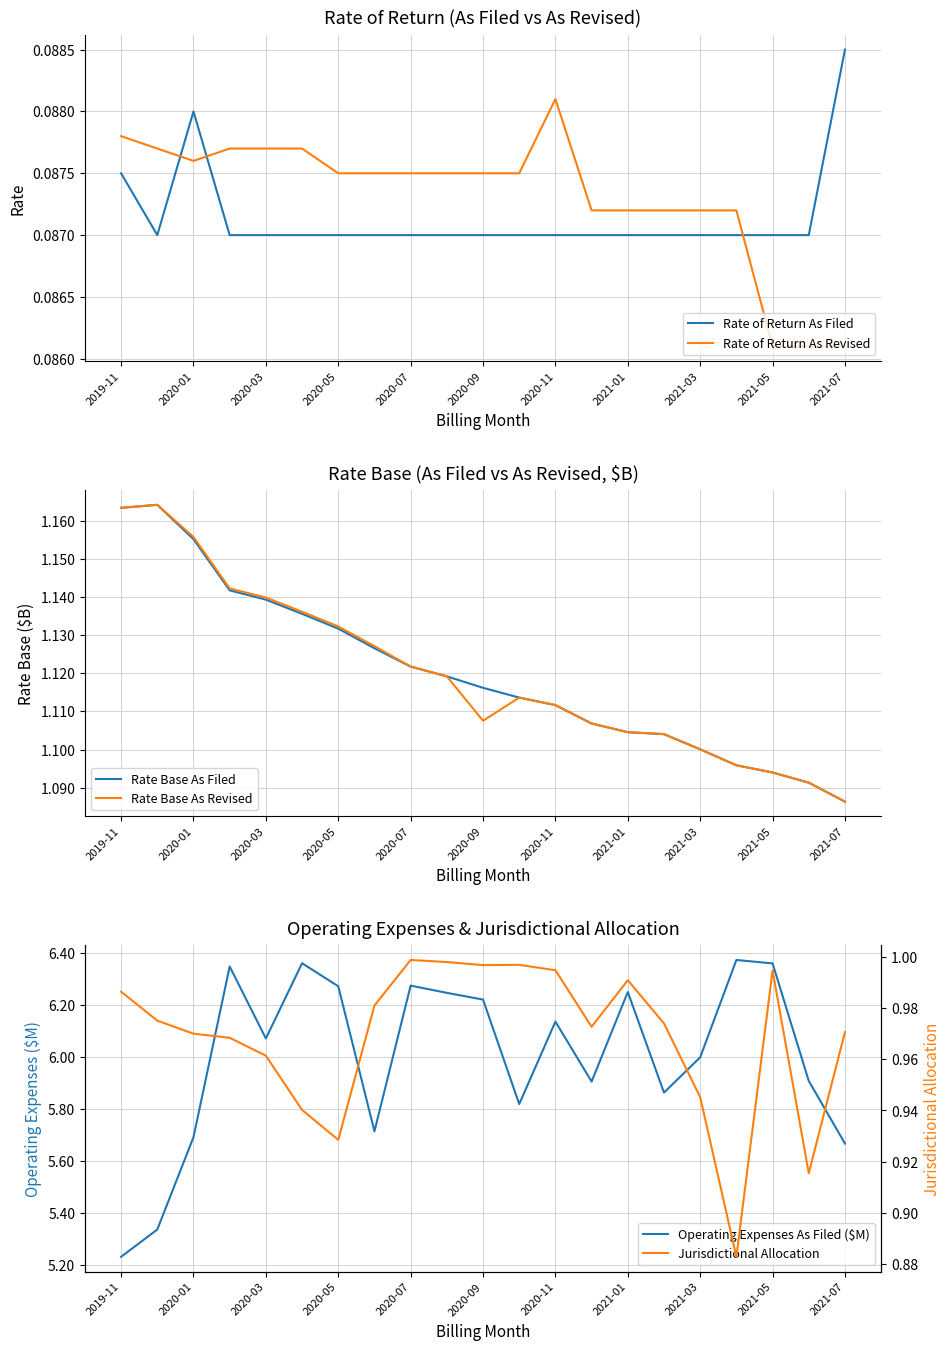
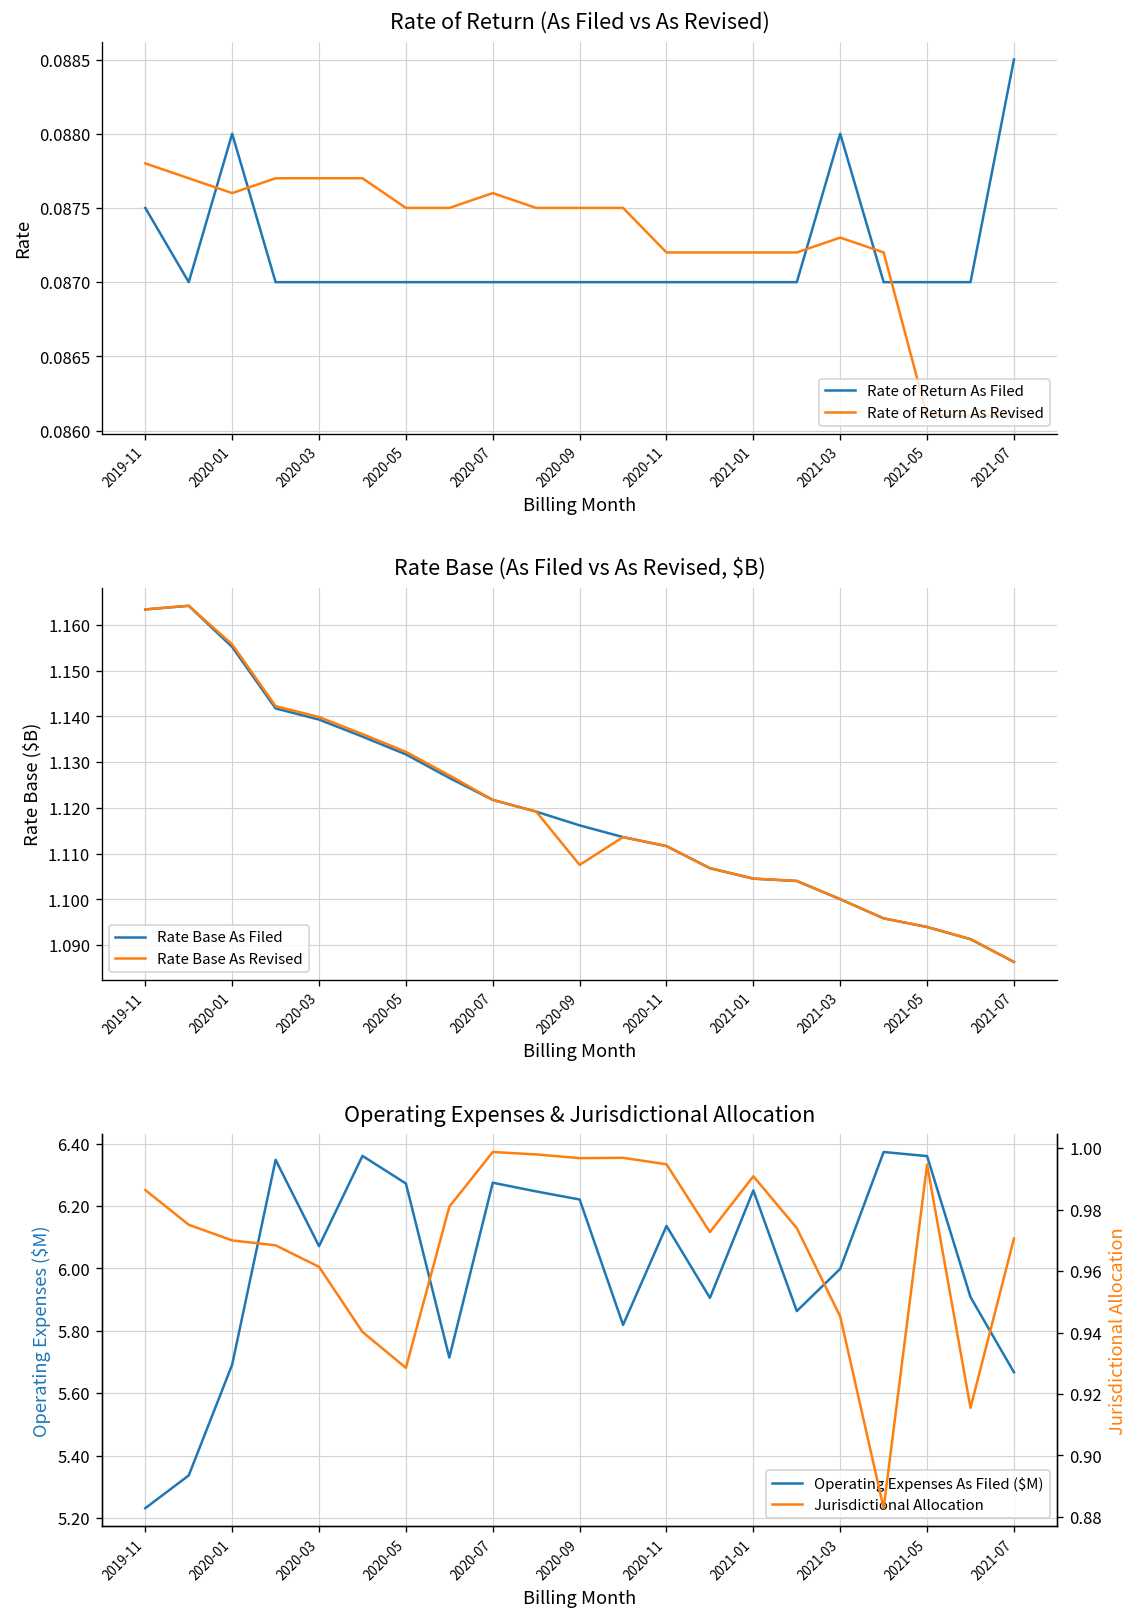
  {
    "Rate of Return (As Filed vs As Revised)": {
      "Rate of Return As Filed": {
        "2019-11": 0.08750,
        "2020-01": 0.088,
        "2020-03": 0.087,
        "2020-05": 0.087,
        "2020-07": 0.087,
        "2020-09": 0.087,
        "2020-11": 0.087,
        "2021-01": 0.087,
-       "2021-03": 0.087,
+       "2021-03": 0.088,
        "2021-05": 0.087,
        "2021-07": 0.08850
      },
      "Rate of Return As Revised": {
        "2019-11": 0.0878,
        "2020-01": 0.0876,
        "2020-03": 0.0877,
        "2020-05": 0.0875,
-       "2020-07": 0.0875,
+       "2020-07": 0.0876,
        "2020-09": 0.0875,
-       "2020-11": 0.0881,
+       "2020-11": 0.0872,
        "2021-01": 0.0872,
-       "2021-03": 0.0872
+       "2021-03": 0.0873
      }
    },
    "Rate Base (As Filed vs As Revised, $B)": {
      "Rate Base As Filed": {
        "2020-09": 1.116
      },
      "Rate Base As Revised": {
        "2020-09": 1.108
      }
    }
  }
